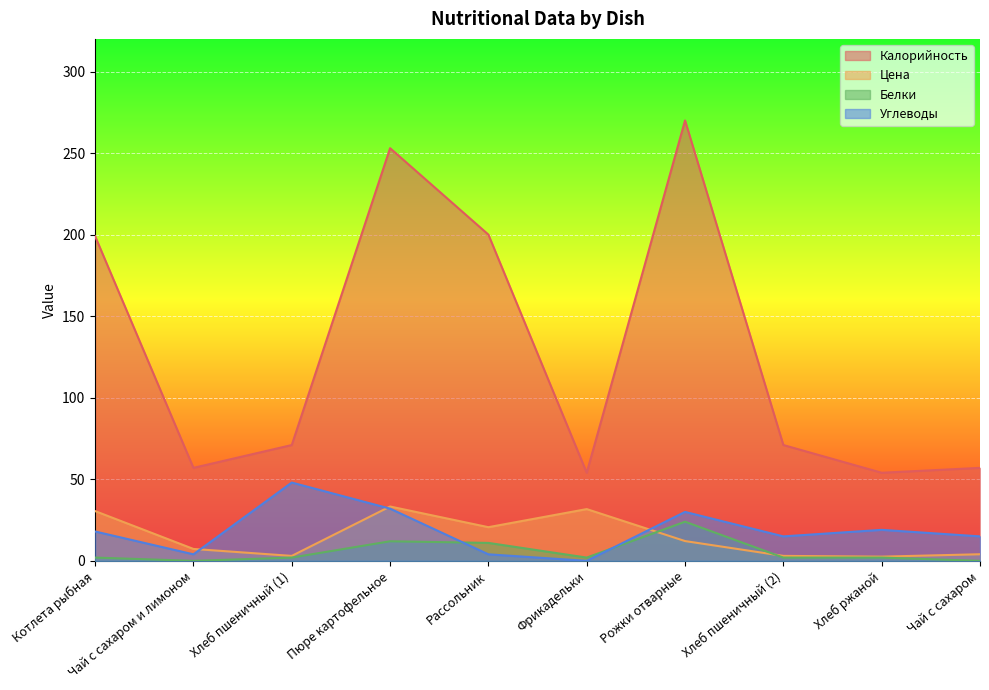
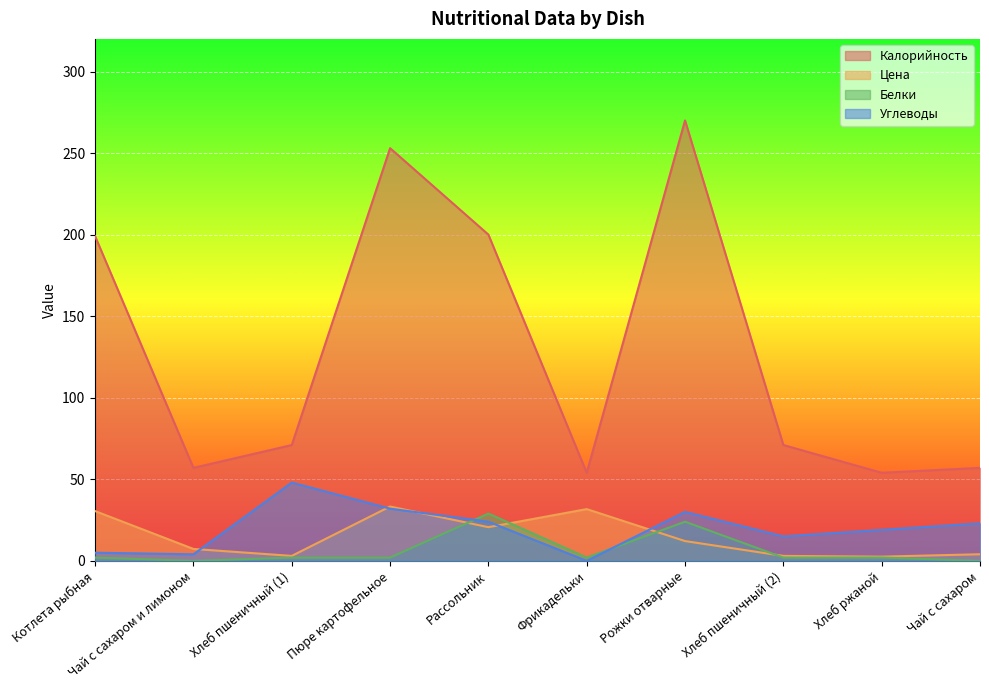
  {
    "Белки": {
      "Котлета рыбная": 2,
      "Чай с сахаром и лимоном": 0,
-     "Пюре картофельное": 12,
-     "Рассольник": 11,
+     "Пюре картофельное": 2,
+     "Рассольник": 29,
      "Фрикадельки": 2,
      "Рожки отварные": 24,
      "Чай с сахаром": 0
    },
    "Углеводы": {
-     "Котлета рыбная": 18,
+     "Котлета рыбная": 5,
      "Чай с сахаром и лимоном": 4,
      "Хлеб пшеничный (1)": 48,
-     "Рассольник": 4,
+     "Рассольник": 24,
      "Фрикадельки": 0,
      "Рожки отварные": 30,
      "Хлеб пшеничный (2)": 15,
      "Хлеб ржаной": 19,
-     "Чай с сахаром": 15
+     "Чай с сахаром": 23
    }
  }
